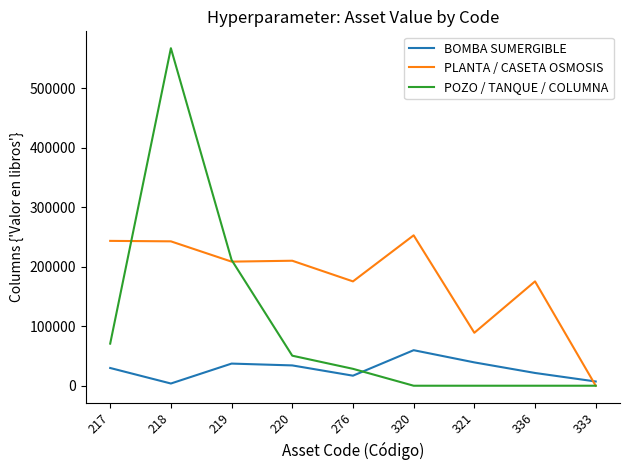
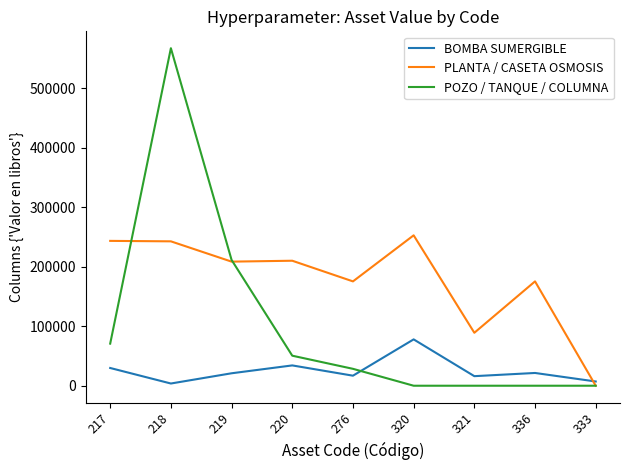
  {
    "BOMBA SUMERGIBLE": {
      "217": 30000,
      "218": 0,
-     "219": 40000,
+     "219": 20000,
      "220": 30000,
      "276": 20000,
-     "320": 60000,
-     "321": 40000,
+     "320": 80000,
+     "321": 20000,
      "336": 20000,
      "333": 10000
    },
    "PLANTA / CASETA OSMOSIS": {
      "217": 240000,
      "218": 240000,
      "220": 210000,
      "276": 180000,
      "320": 250000,
      "321": 90000,
      "336": 180000
    },
    "POZO / TANQUE / COLUMNA": {
      "217": 70000,
      "218": 570000,
      "220": 50000,
      "276": 30000,
      "320": 0,
      "321": 0,
      "336": 0
    }
  }
